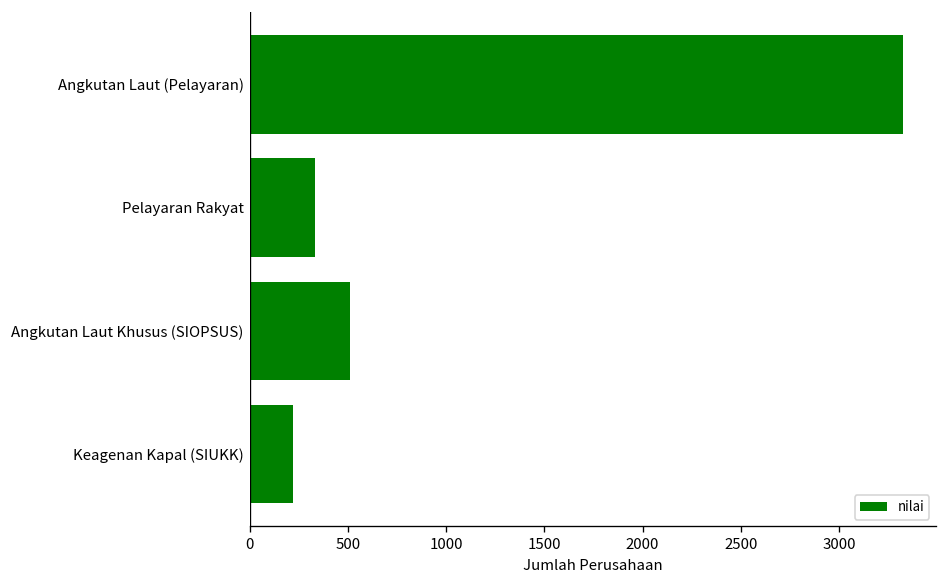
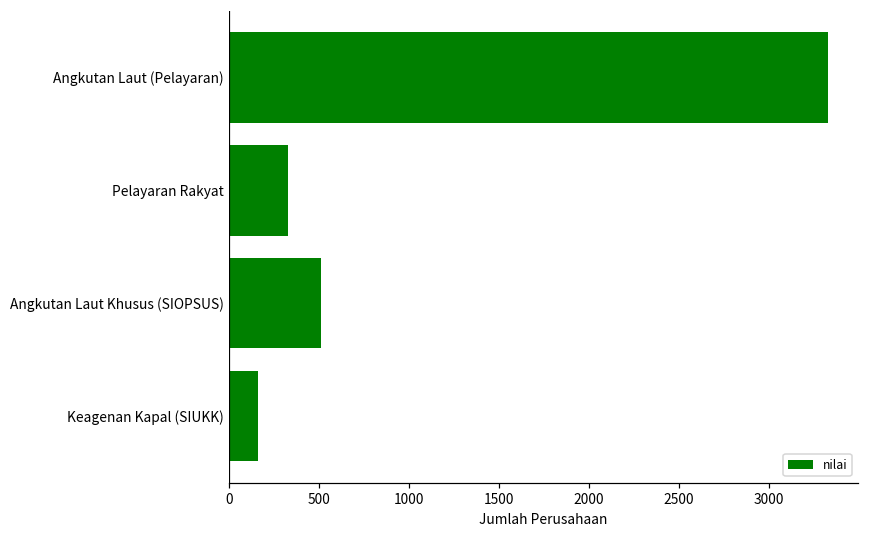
  {
    "Angkutan Laut (Pelayaran)": 3330,
    "Pelayaran Rakyat": 330,
    "Angkutan Laut Khusus (SIOPSUS)": 510,
-   "Keagenan Kapal (SIUKK)": 220
+   "Keagenan Kapal (SIUKK)": 160
  }
